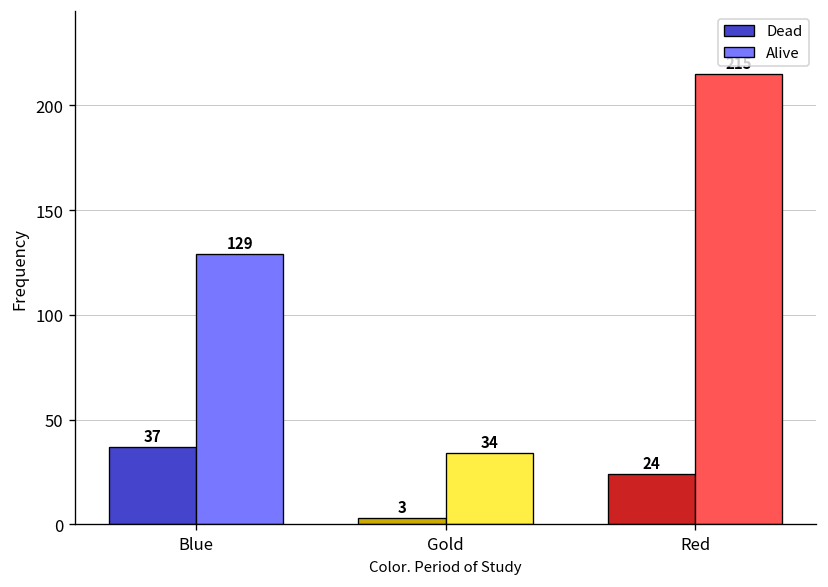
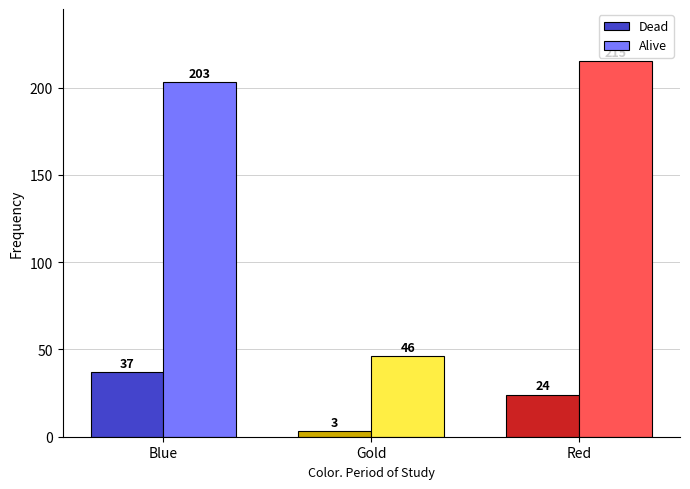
  {
    "Dead": {
      "Blue": 37,
      "Gold": 3,
      "Red": 24
    },
    "Alive": {
-     "Blue": 129,
-     "Gold": 34
+     "Blue": 203,
+     "Gold": 46
    }
  }
